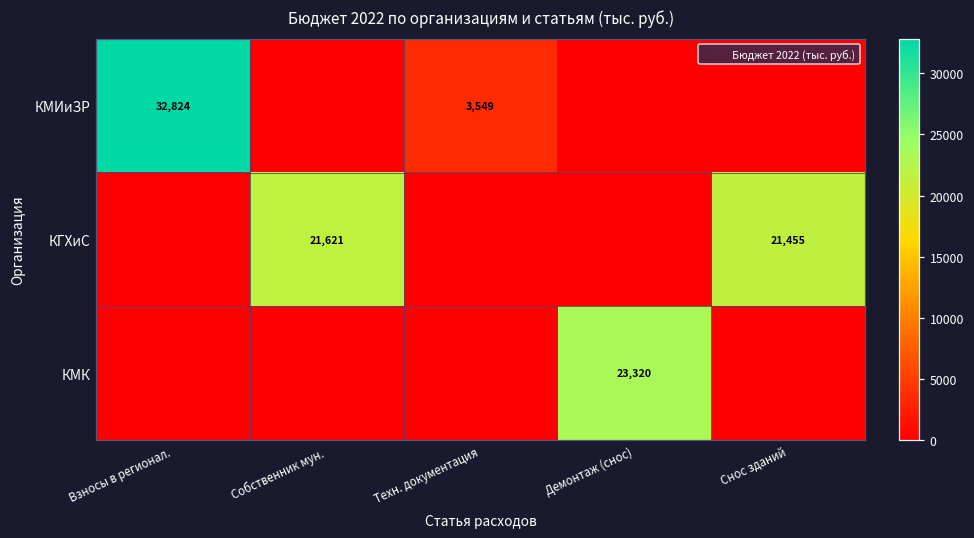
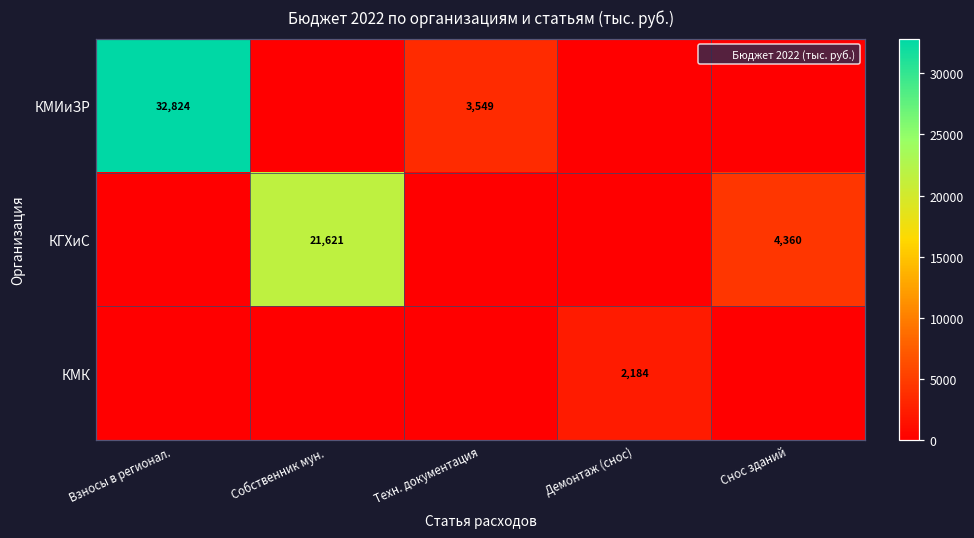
  {
    "КМИиЗР": {
      "Взносы в регионал.": "32,824",
      "Техн. документация": "3,549"
    },
    "КГХиС": {
      "Собственник мун.": "21,621",
-     "Снос зданий": "21,455"
+     "Снос зданий": "4,360"
    },
    "КМК": {
-     "Демонтаж (снос)": "23,320"
+     "Демонтаж (снос)": "2,184"
    }
  }
